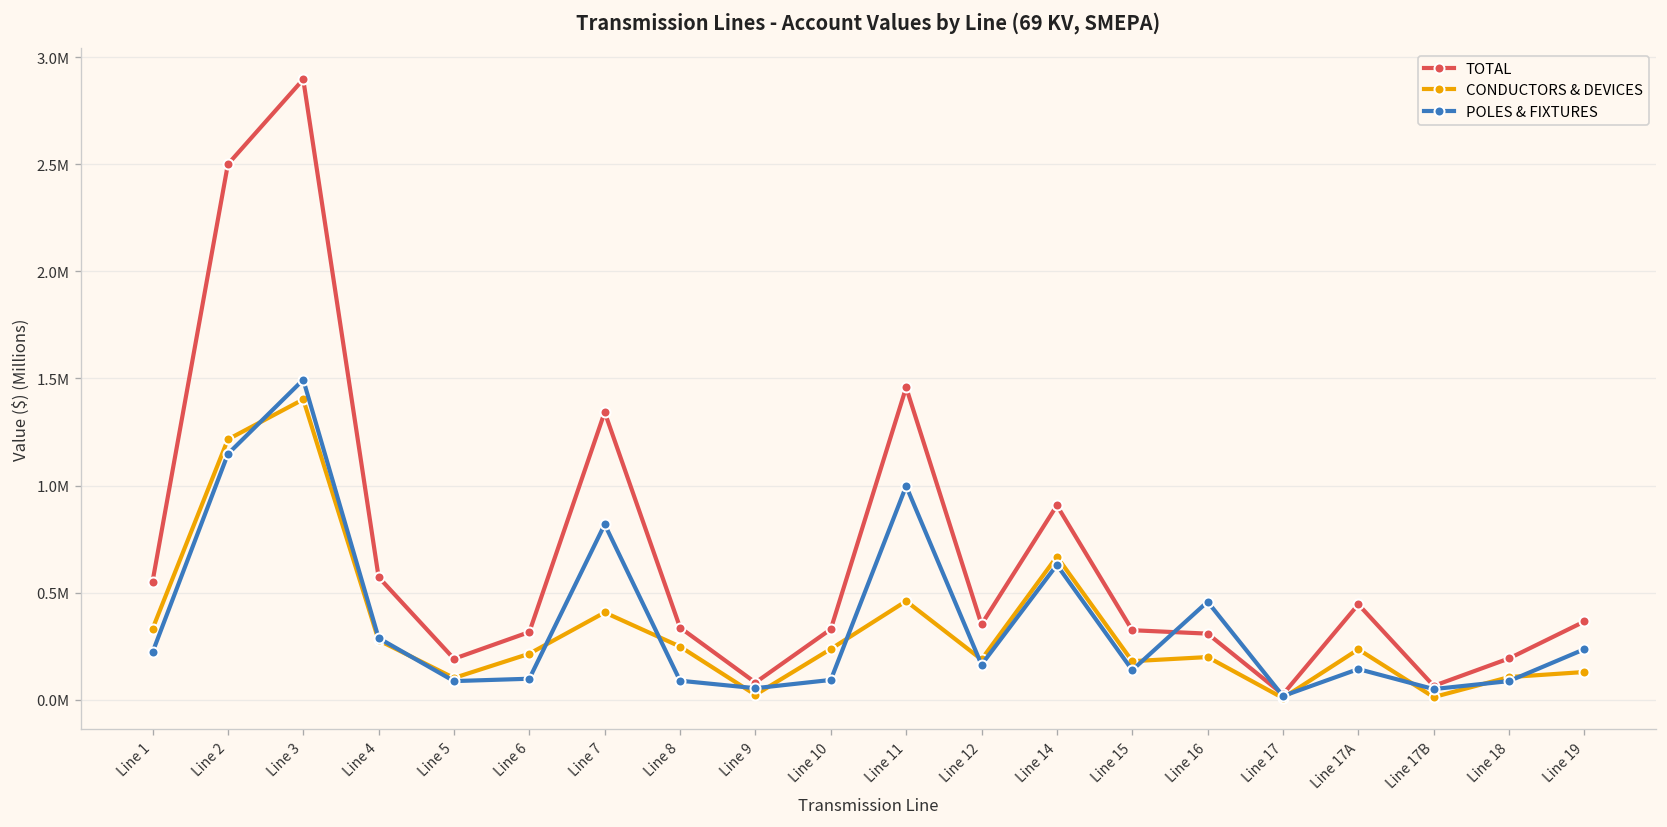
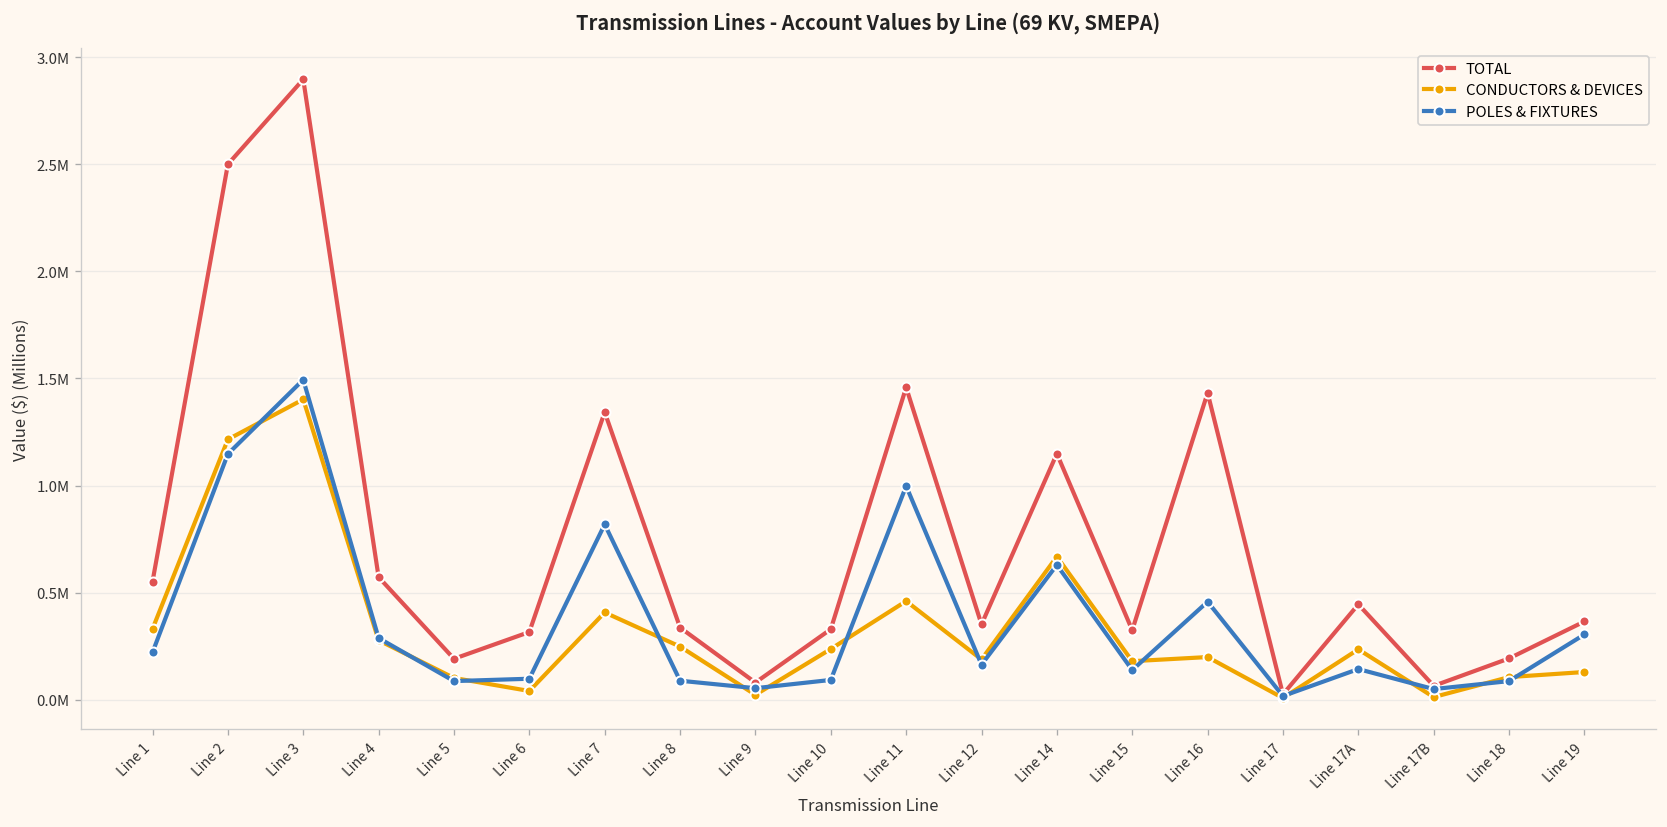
  {
    "TOTAL": {
      "Line 1": 550000,
      "Line 2": 2500000,
      "Line 3": 2900000,
      "Line 4": 570000,
      "Line 5": 190000,
      "Line 6": 320000,
      "Line 7": 1340000,
      "Line 8": 340000,
      "Line 9": 80000,
      "Line 10": 330000,
      "Line 11": 1460000,
      "Line 12": 350000,
-     "Line 14": 910000,
+     "Line 14": 1150000,
      "Line 15": 320000,
-     "Line 16": 310000,
+     "Line 16": 1430000,
      "Line 17A": 450000,
      "Line 17B": 60000,
      "Line 18": 190000,
      "Line 19": 370000
    },
    "CONDUCTORS & DEVICES": {
      "Line 1": 330000,
      "Line 2": 1220000,
      "Line 3": 1400000,
      "Line 5": 100000,
-     "Line 6": 210000,
+     "Line 6": 40000,
      "Line 7": 410000,
      "Line 8": 250000,
      "Line 9": 20000,
      "Line 10": 240000,
      "Line 11": 460000,
      "Line 12": 190000,
      "Line 14": 670000,
      "Line 15": 180000,
      "Line 16": 200000,
      "Line 17A": 240000,
      "Line 17B": 10000,
      "Line 18": 110000,
      "Line 19": 130000
    },
    "POLES & FIXTURES": {
      "Line 1": 220000,
      "Line 2": 1150000,
      "Line 3": 1490000,
      "Line 5": 90000,
      "Line 6": 100000,
      "Line 7": 820000,
      "Line 8": 90000,
      "Line 9": 50000,
      "Line 10": 90000,
      "Line 11": 1000000,
      "Line 12": 160000,
      "Line 14": 630000,
      "Line 15": 140000,
      "Line 16": 460000,
      "Line 17A": 140000,
      "Line 17B": 50000,
      "Line 18": 90000,
-     "Line 19": 240000
+     "Line 19": 300000
    }
  }
